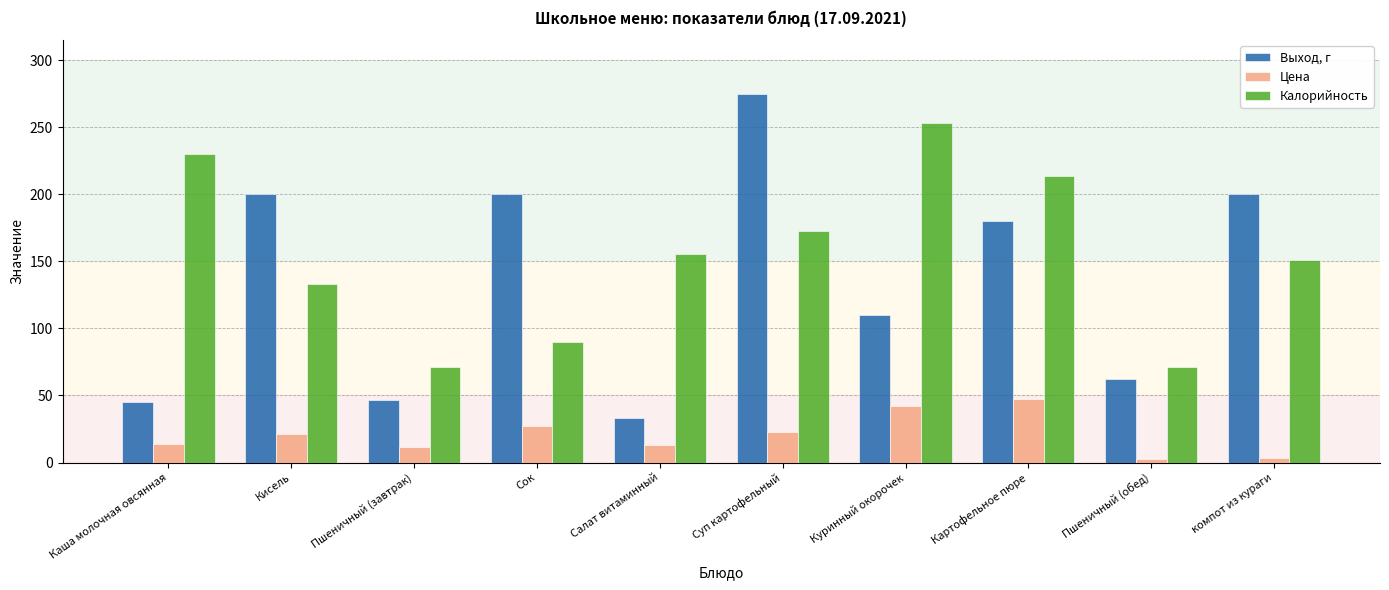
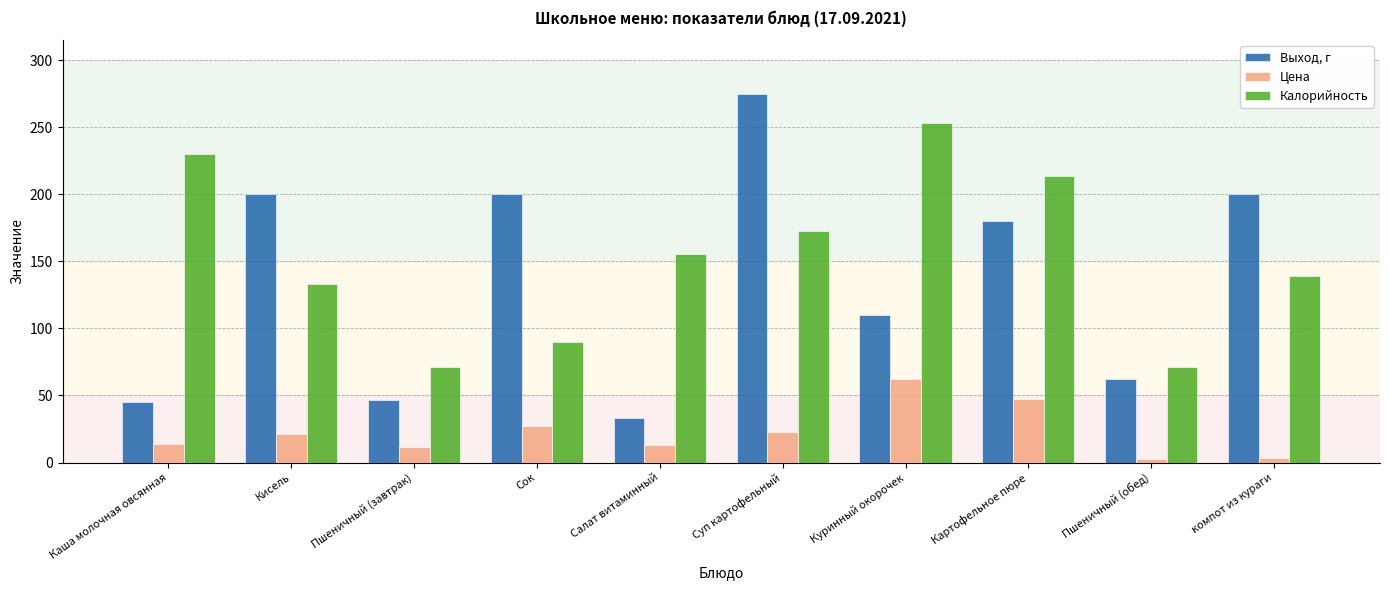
  {
    "Выход, г": {
      "Каша молочная овсянная": 45,
      "Кисель": 200,
      "Пшеничный (завтрак)": 47,
      "Сок": 200,
      "Салат витаминный": 33,
      "Суп картофельный": 275,
      "Куринный окорочек": 110,
      "Картофельное пюре": 180,
      "Пшеничный (обед)": 62,
      "компот из кураги": 200
    },
    "Цена": {
      "Каша молочная овсянная": 14,
      "Кисель": 21,
      "Пшеничный (завтрак)": 12,
      "Сок": 27,
      "Салат витаминный": 13,
      "Суп картофельный": 23,
-     "Куринный окорочек": 42,
+     "Куринный окорочек": 62,
      "Картофельное пюре": 47,
      "Пшеничный (обед)": 3,
      "компот из кураги": 3
    },
    "Калорийность": {
      "Каша молочная овсянная": 230,
      "Кисель": 133,
      "Пшеничный (завтрак)": 71,
      "Сок": 90,
      "Салат витаминный": 156,
      "Суп картофельный": 173,
      "Куринный окорочек": 254,
      "Картофельное пюре": 214,
      "Пшеничный (обед)": 71,
-     "компот из кураги": 151
+     "компот из кураги": 139
    }
  }
